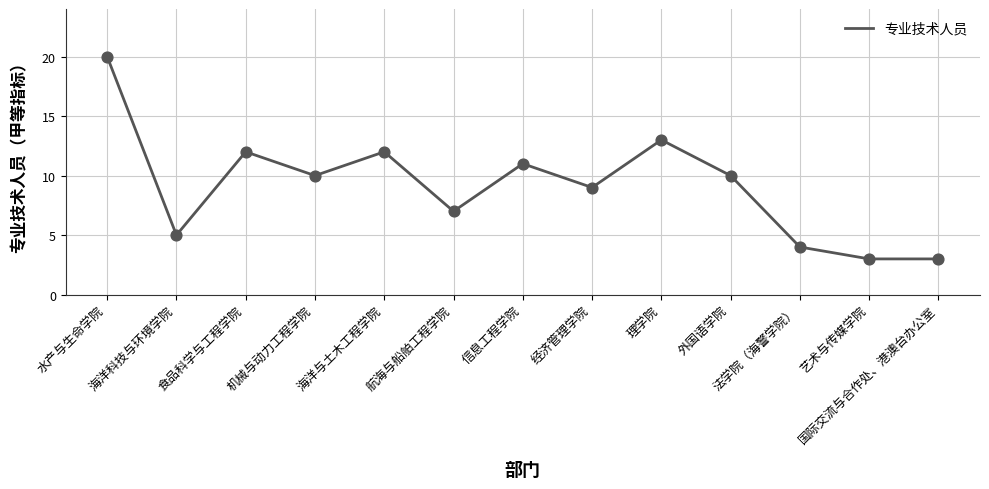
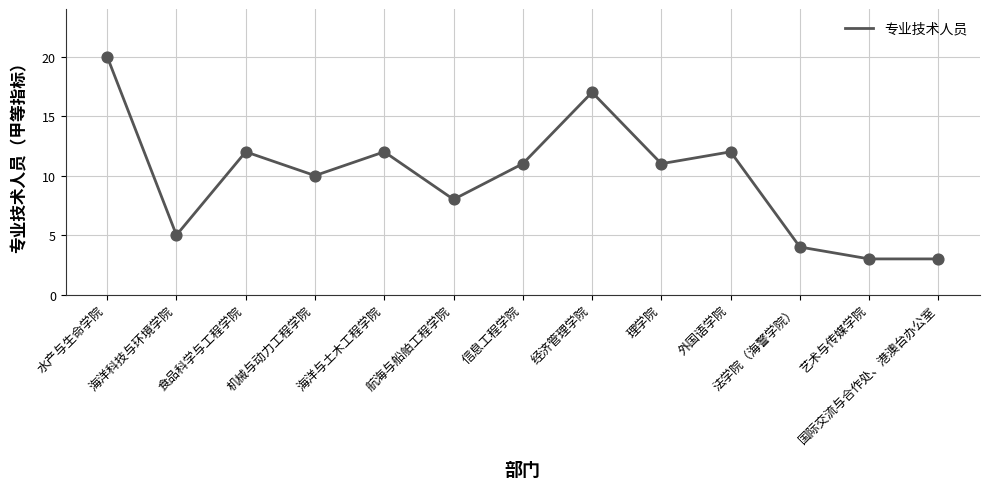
  {
    "水产与生命学院": 20,
    "海洋科技与环境学院": 5,
    "食品科学与工程学院": 12,
    "机械与动力工程学院": 10,
    "海洋与土木工程学院": 12,
-   "航海与船舶工程学院": 7,
+   "航海与船舶工程学院": 8,
    "信息工程学院": 11,
-   "经济管理学院": 9,
-   "理学院": 13,
-   "外国语学院": 10,
+   "经济管理学院": 17,
+   "理学院": 11,
+   "外国语学院": 12,
    "法学院（海警学院）": 4,
    "艺术与传媒学院": 3,
    "国际交流与合作处、港澳台办公室": 3
  }
